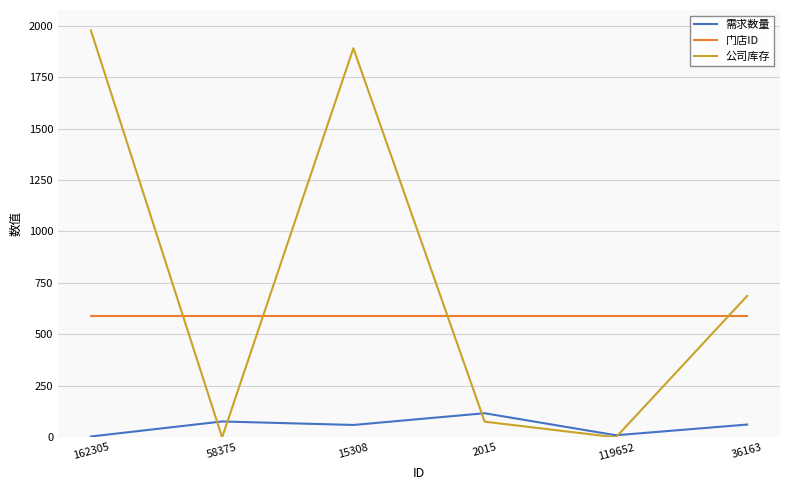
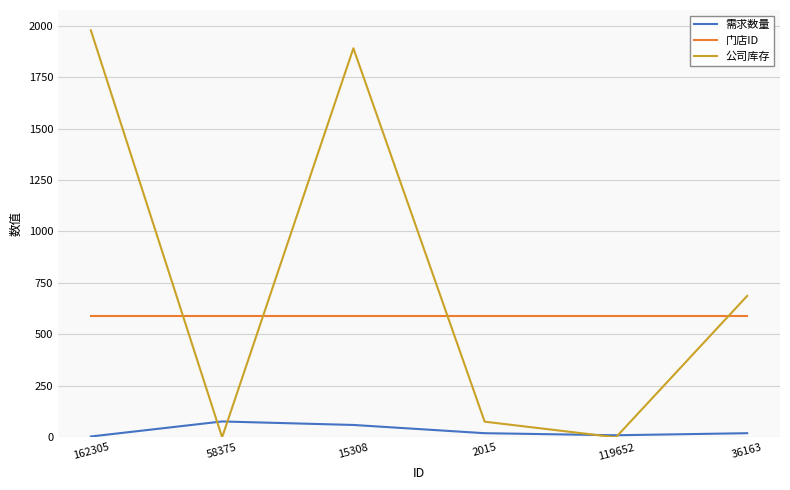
  {
    "需求数量": {
      "162305": 0,
      "58375": 80,
      "15308": 60,
-     "2015": 120,
-     "36163": 60
+     "2015": 20,
+     "36163": 20
    }
  }
